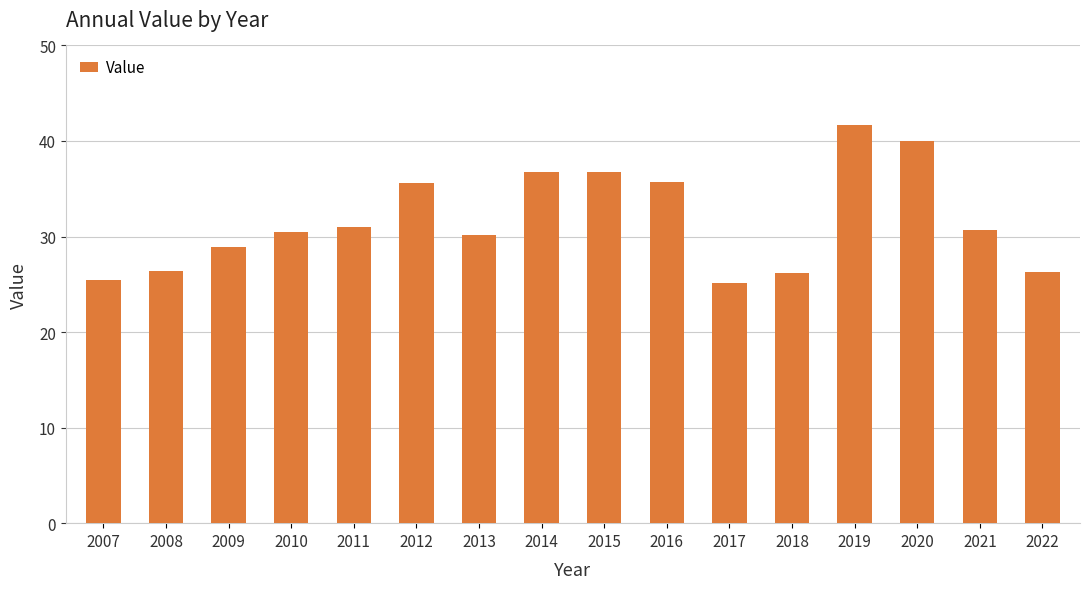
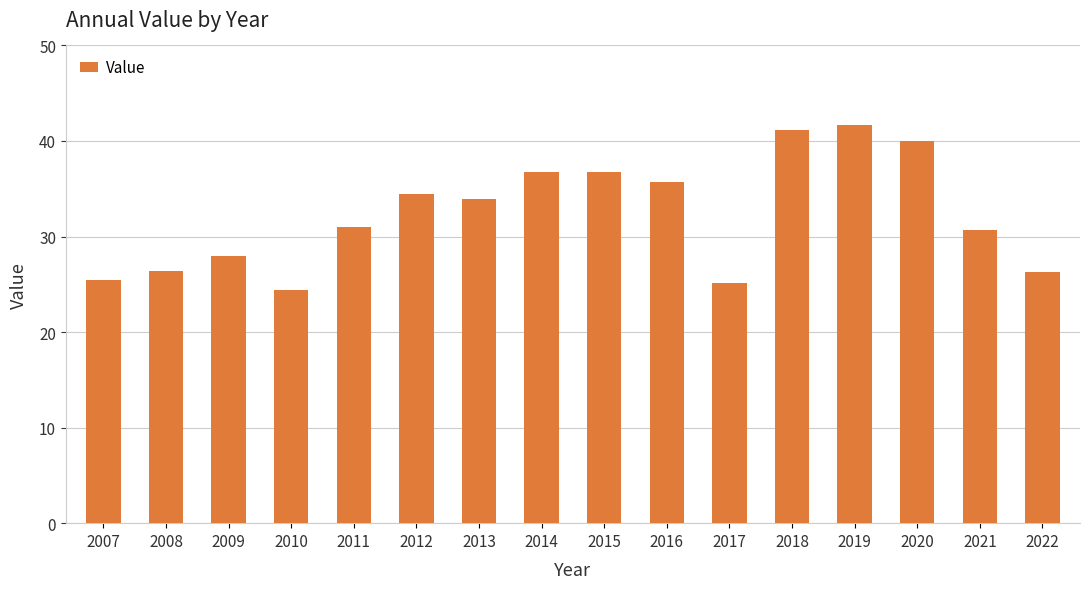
  {
    "2007": 26,
    "2008": 26,
-   "2009": 29,
-   "2010": 31,
+   "2009": 28,
+   "2010": 24,
    "2011": 31,
-   "2012": 36,
-   "2013": 30,
+   "2012": 35,
+   "2013": 34,
    "2014": 37,
    "2015": 37,
    "2016": 36,
    "2017": 25,
-   "2018": 26,
+   "2018": 41,
    "2019": 42,
    "2020": 40,
    "2021": 31,
    "2022": 26
  }
